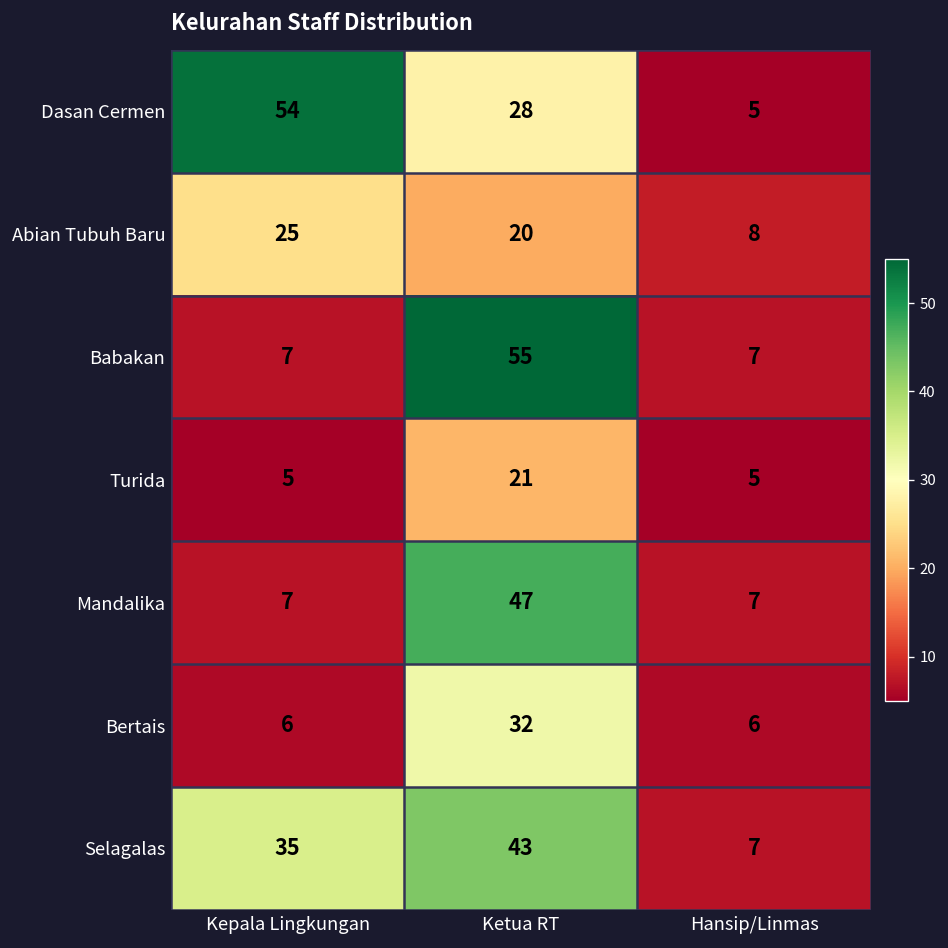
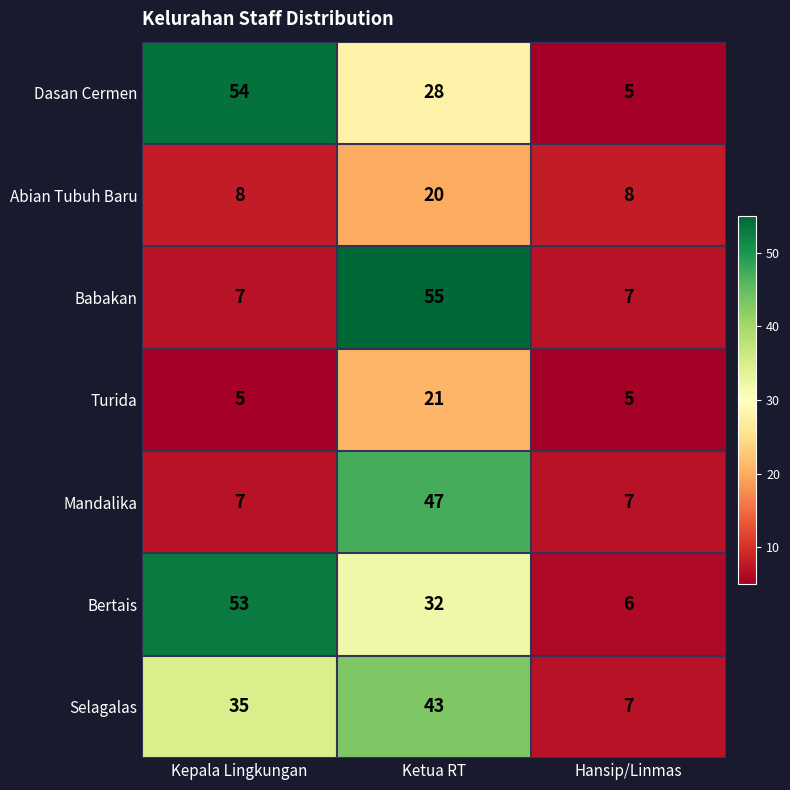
  {
    "Dasan Cermen": {
      "Kepala Lingkungan": 54,
      "Ketua RT": 28,
      "Hansip/Linmas": 5
    },
    "Abian Tubuh Baru": {
-     "Kepala Lingkungan": 25,
+     "Kepala Lingkungan": 8,
      "Ketua RT": 20,
      "Hansip/Linmas": 8
    },
    "Babakan": {
      "Kepala Lingkungan": 7,
      "Ketua RT": 55,
      "Hansip/Linmas": 7
    },
    "Turida": {
      "Kepala Lingkungan": 5,
      "Ketua RT": 21,
      "Hansip/Linmas": 5
    },
    "Mandalika": {
      "Kepala Lingkungan": 7,
      "Ketua RT": 47,
      "Hansip/Linmas": 7
    },
    "Bertais": {
-     "Kepala Lingkungan": 6,
+     "Kepala Lingkungan": 53,
      "Ketua RT": 32,
      "Hansip/Linmas": 6
    },
    "Selagalas": {
      "Kepala Lingkungan": 35,
      "Ketua RT": 43,
      "Hansip/Linmas": 7
    }
  }
